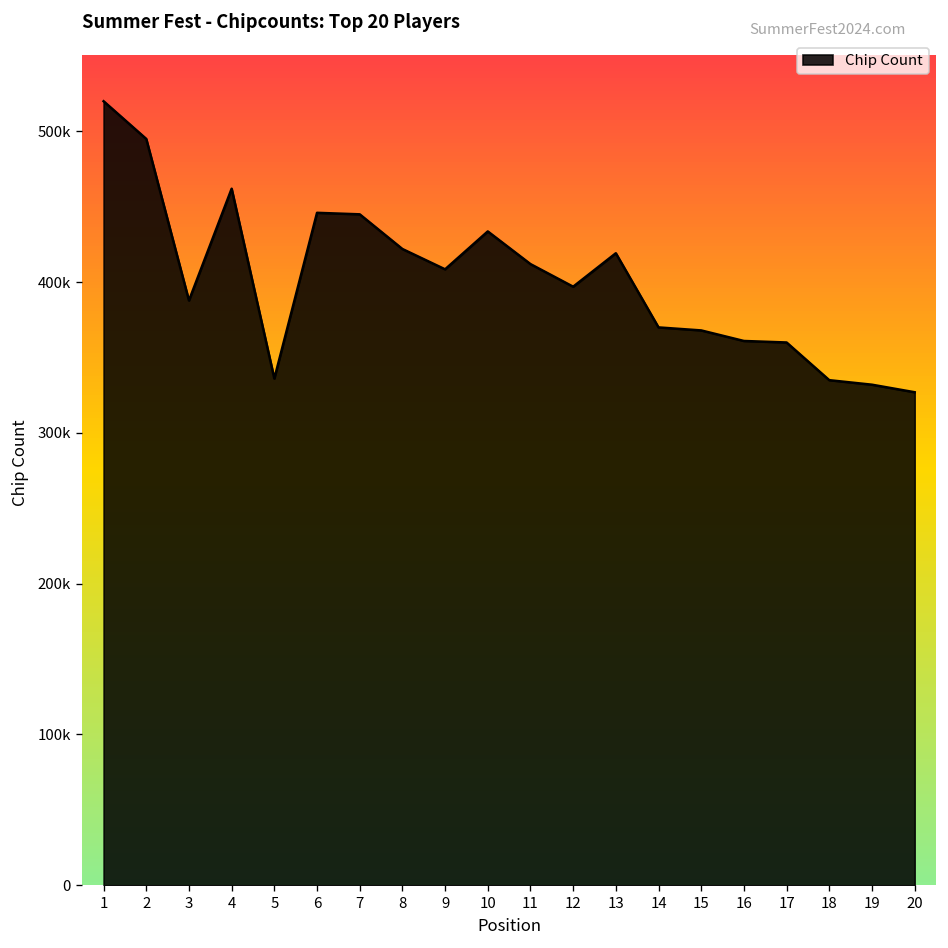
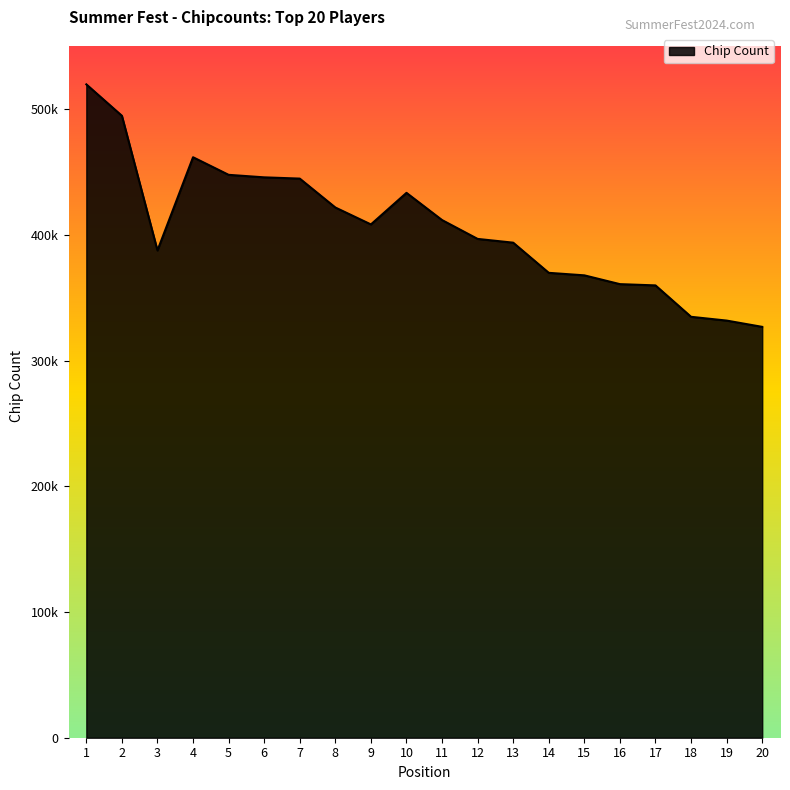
  {
    "1": 520000,
    "2": 495000,
    "3": 388000,
    "4": 462000,
-   "5": 336000,
+   "5": 448000,
    "6": 446000,
    "7": 445000,
    "8": 422000,
    "9": 409000,
    "10": 434000,
    "11": 412000,
    "12": 397000,
-   "13": 419000,
+   "13": 394000,
    "14": 370000,
    "15": 368000,
    "16": 361000,
    "17": 360000,
    "18": 335000,
    "19": 332000,
    "20": 327000
  }
